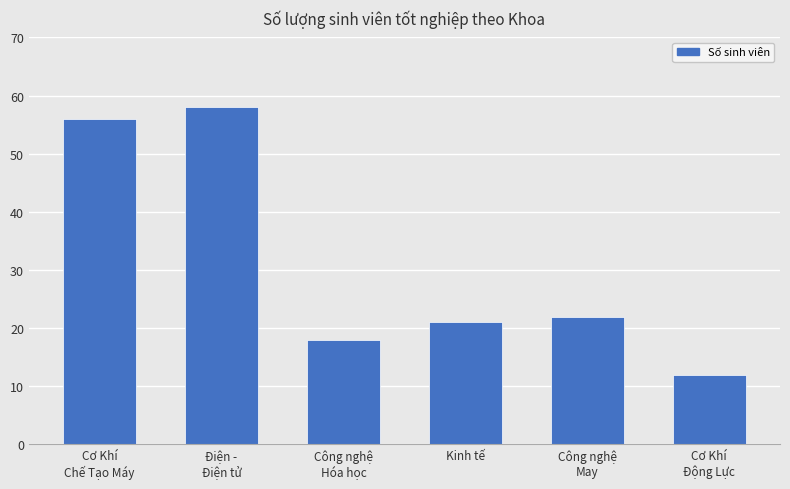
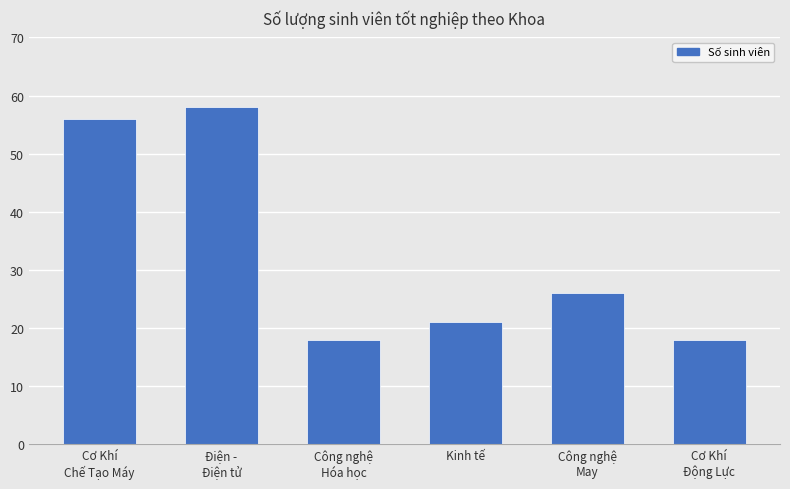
  {
    "Cơ Khí Chế Tạo Máy": 56,
    "Điện - Điện tử": 58,
    "Công nghệ Hóa học": 18,
    "Kinh tế": 21,
-   "Công nghệ May": 22,
-   "Cơ Khí Động Lực": 12
+   "Công nghệ May": 26,
+   "Cơ Khí Động Lực": 18
  }
